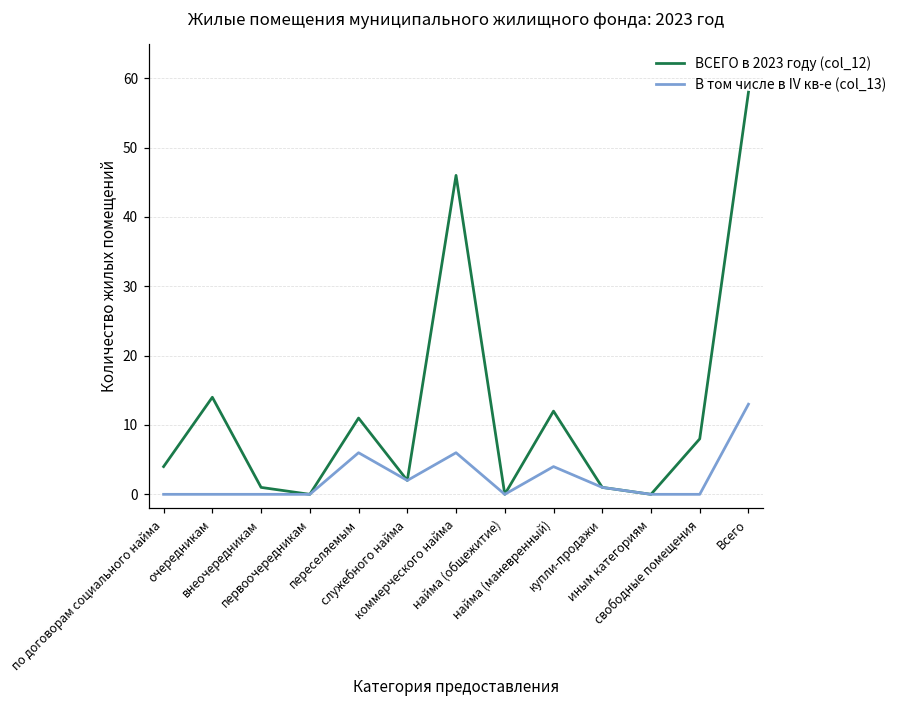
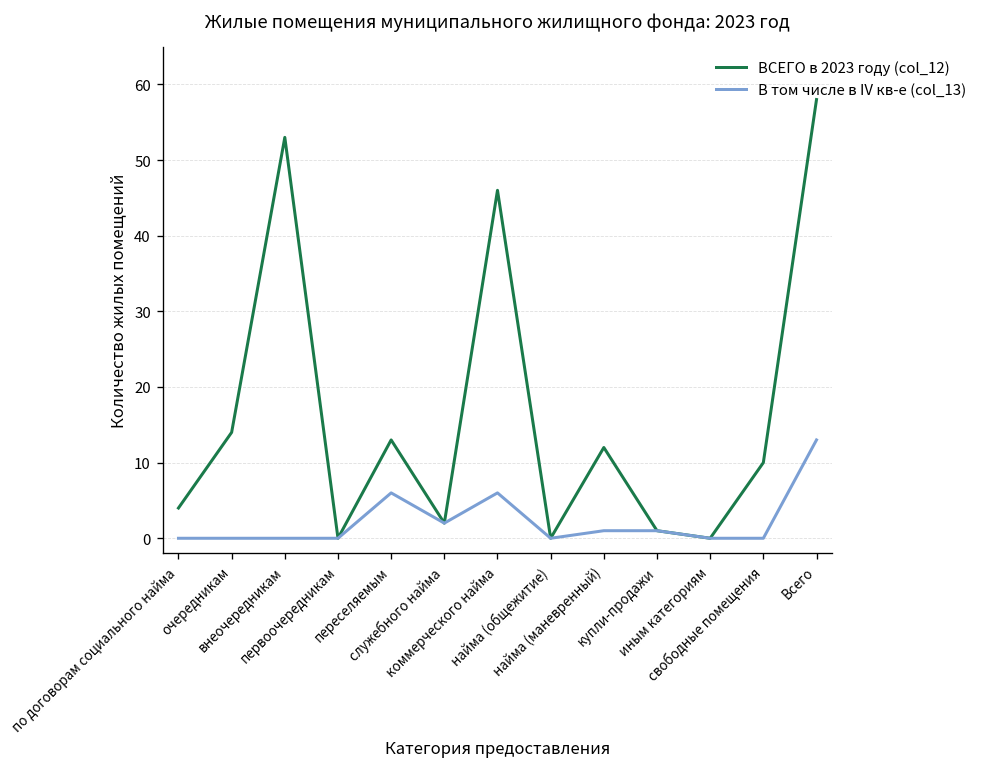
  {
    "ВСЕГО в 2023 году (col_12)": {
      "по договорам социального найма": 4,
      "очередникам": 14,
-     "внеочередникам": 1,
-     "переселяемым": 11,
+     "внеочередникам": 53,
+     "переселяемым": 13,
      "коммерческого найма": 46,
      "найма (маневренный)": 12,
-     "свободные помещения": 8,
+     "свободные помещения": 10,
      "Всего": 58
    },
    "В том числе в IV кв-е (col_13)": {
      "по договорам социального найма": 0,
      "очередникам": 0,
      "внеочередникам": 0,
      "переселяемым": 6,
      "коммерческого найма": 6,
-     "найма (маневренный)": 4,
+     "найма (маневренный)": 1,
      "свободные помещения": 0,
      "Всего": 13
    }
  }
